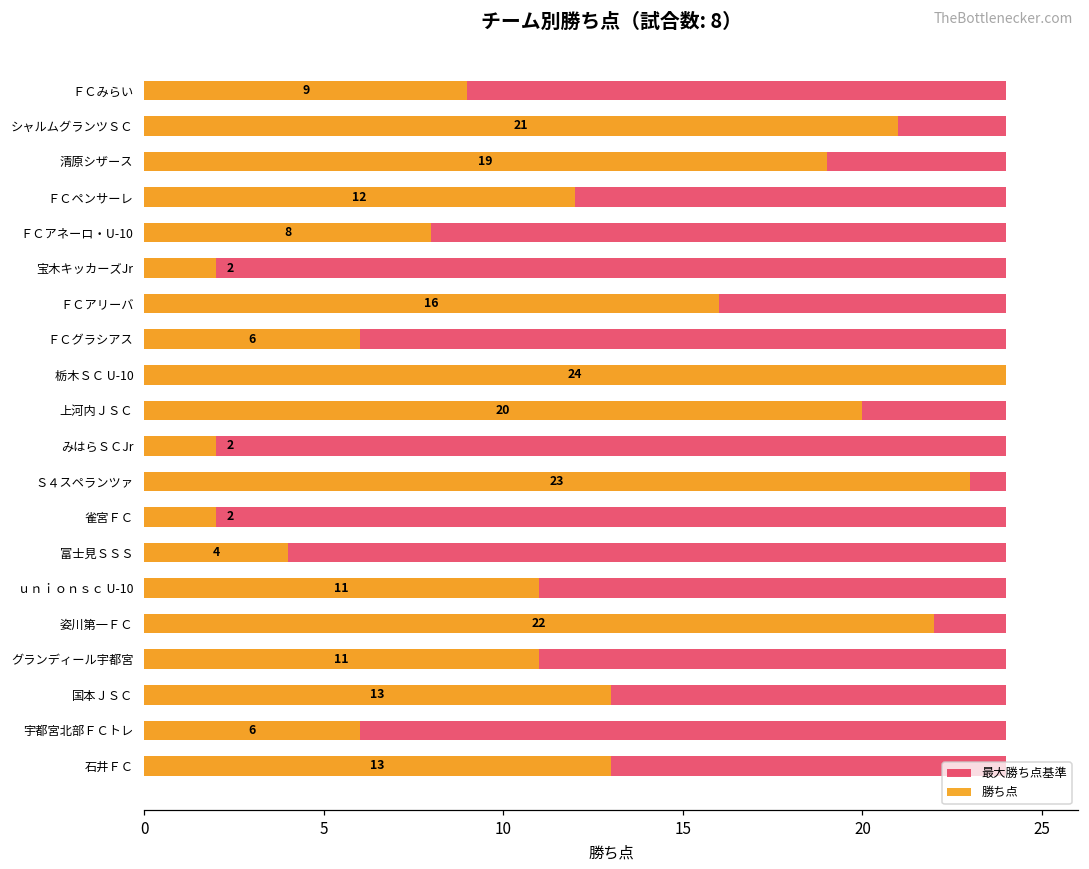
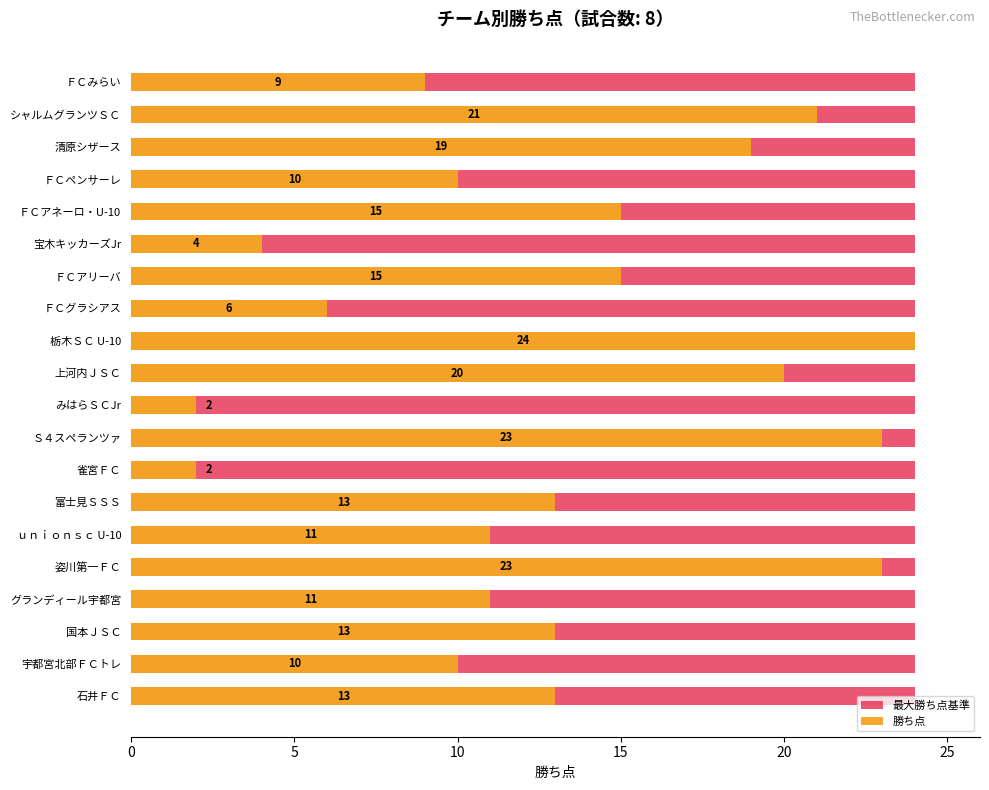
  {
    "最大勝ち点基準": {
      "栃木ＳＣ U-10": 24
    },
    "勝ち点": {
-     "ＦＣペンサーレ": 12,
-     "ＦＣアネーロ・U-10": 8,
-     "宝木キッカーズJr": 2,
-     "ＦＣアリーバ": 16,
+     "ＦＣペンサーレ": 10,
+     "ＦＣアネーロ・U-10": 15,
+     "宝木キッカーズJr": 4,
+     "ＦＣアリーバ": 15,
      "栃木ＳＣ U-10": 24,
-     "富士見ＳＳＳ": 4,
-     "姿川第一ＦＣ": 22,
-     "宇都宮北部ＦＣトレ": 6
+     "富士見ＳＳＳ": 13,
+     "姿川第一ＦＣ": 23,
+     "宇都宮北部ＦＣトレ": 10
    }
  }
